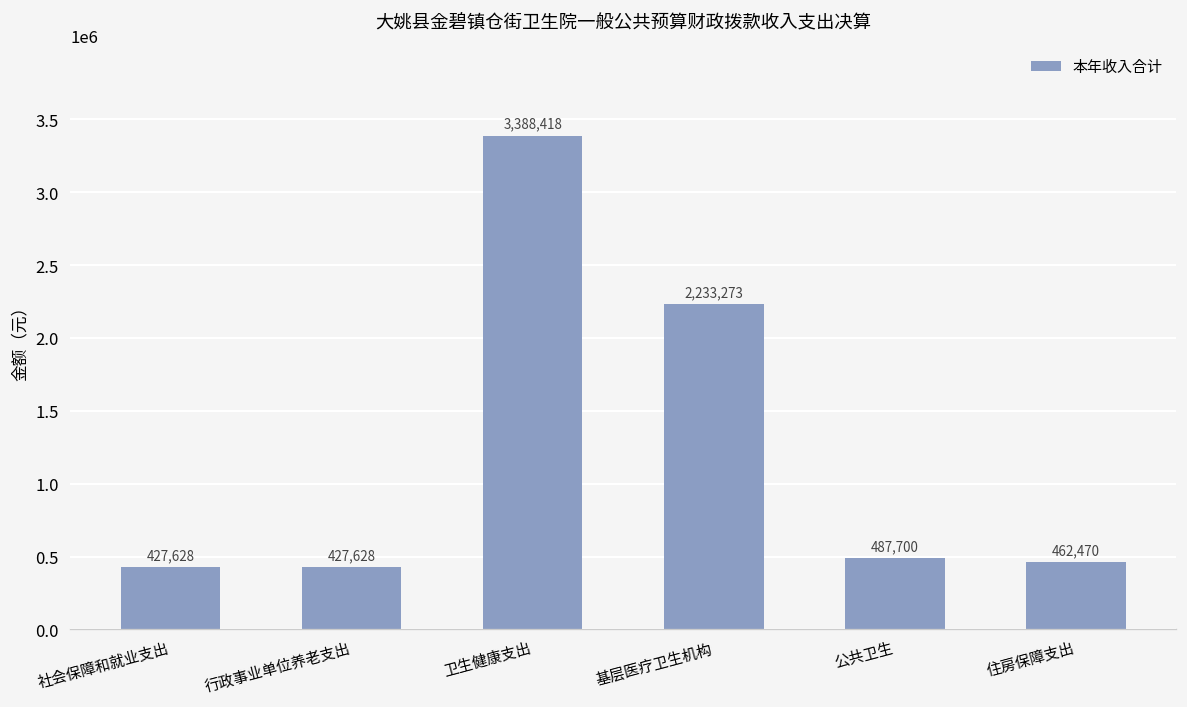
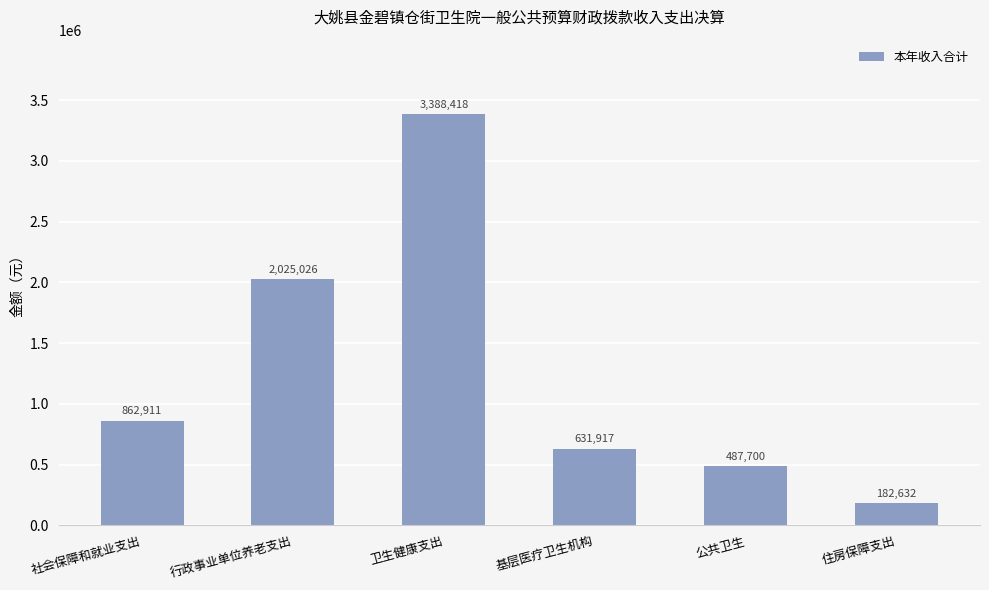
  {
-   "社会保障和就业支出": "427,628",
-   "行政事业单位养老支出": "427,628",
+   "社会保障和就业支出": "862,911",
+   "行政事业单位养老支出": "2,025,026",
    "卫生健康支出": "3,388,418",
-   "基层医疗卫生机构": "2,233,273",
+   "基层医疗卫生机构": "631,917",
    "公共卫生": "487,700",
-   "住房保障支出": "462,470"
+   "住房保障支出": "182,632"
  }
